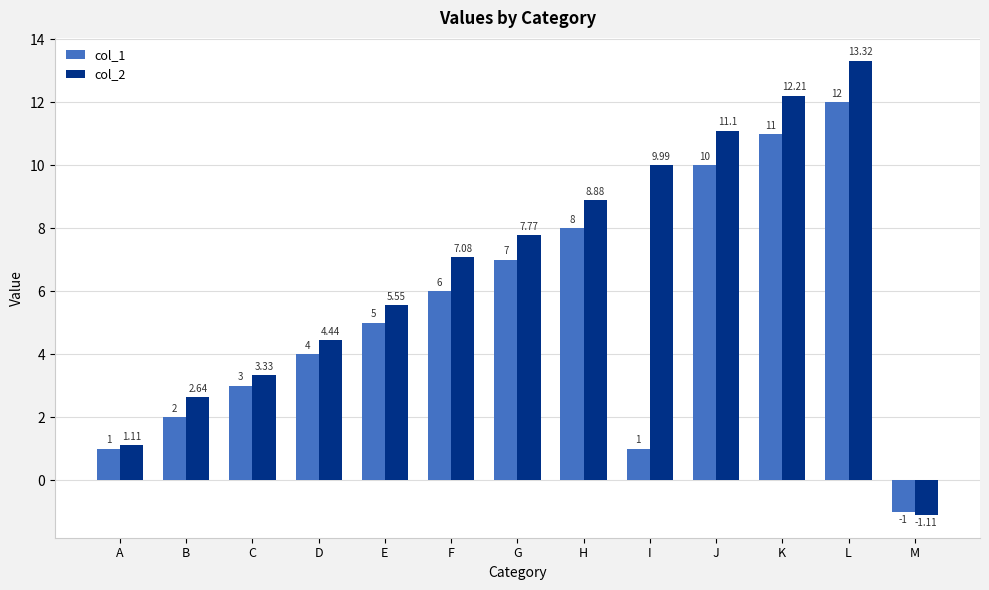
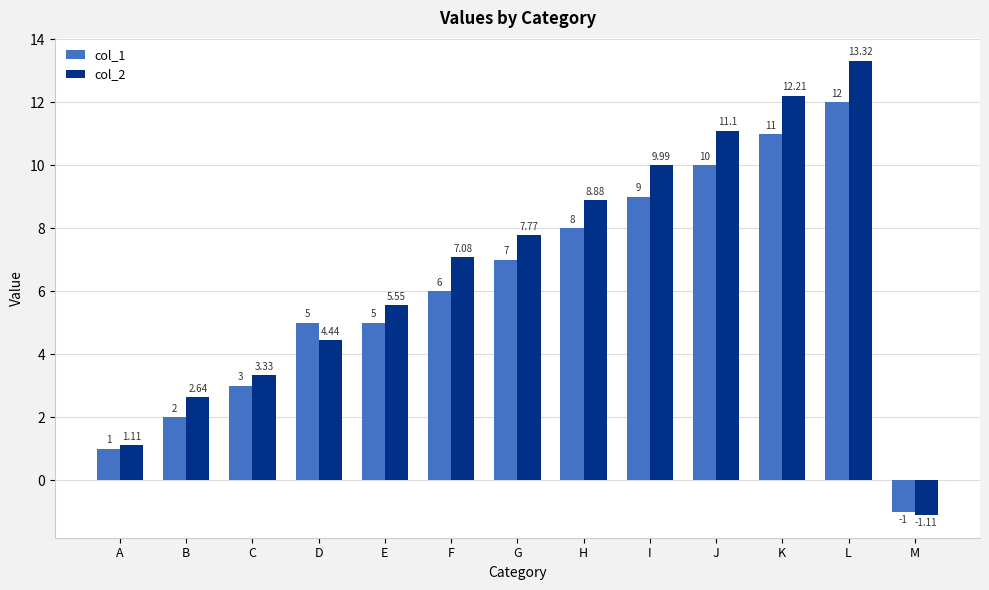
  {
    "col_1": {
      "A": 1,
      "B": 2,
      "C": 3,
-     "D": 4,
+     "D": 5,
      "E": 5,
      "F": 6,
      "G": 7,
      "H": 8,
-     "I": 1,
+     "I": 9,
      "J": 10,
      "K": 11,
      "L": 12,
      "M": -1
    },
    "col_2": {
      "A": 1.11,
      "B": 2.64,
      "C": 3.33,
      "D": 4.44,
      "E": 5.55,
      "F": 7.08,
      "G": 7.77,
      "H": 8.88,
      "I": 9.99,
      "J": 11.1,
      "K": 12.21,
      "L": 13.32,
      "M": -1.11
    }
  }
